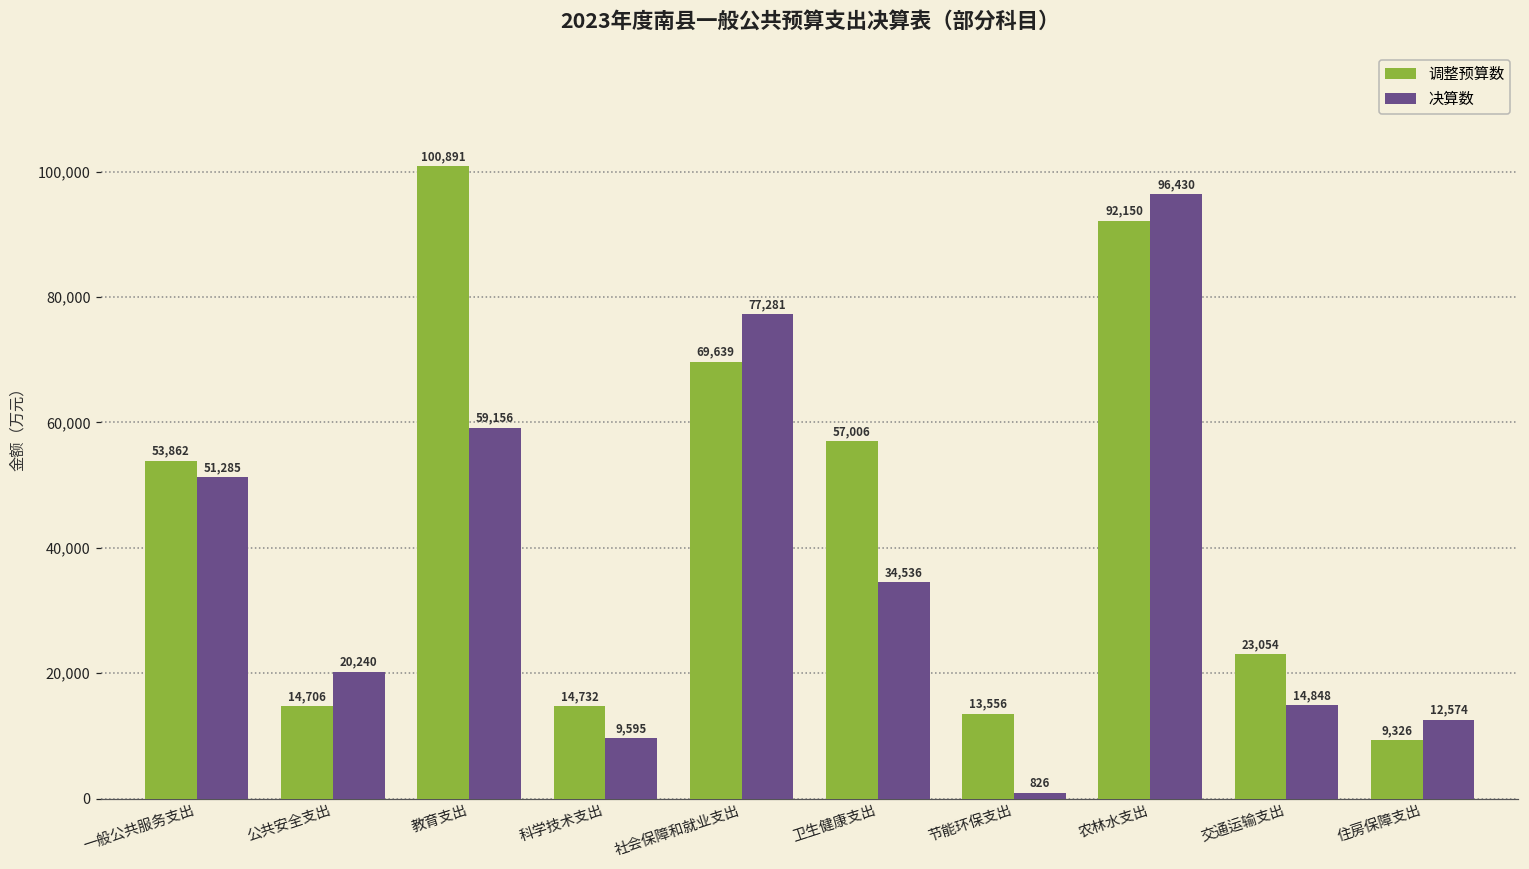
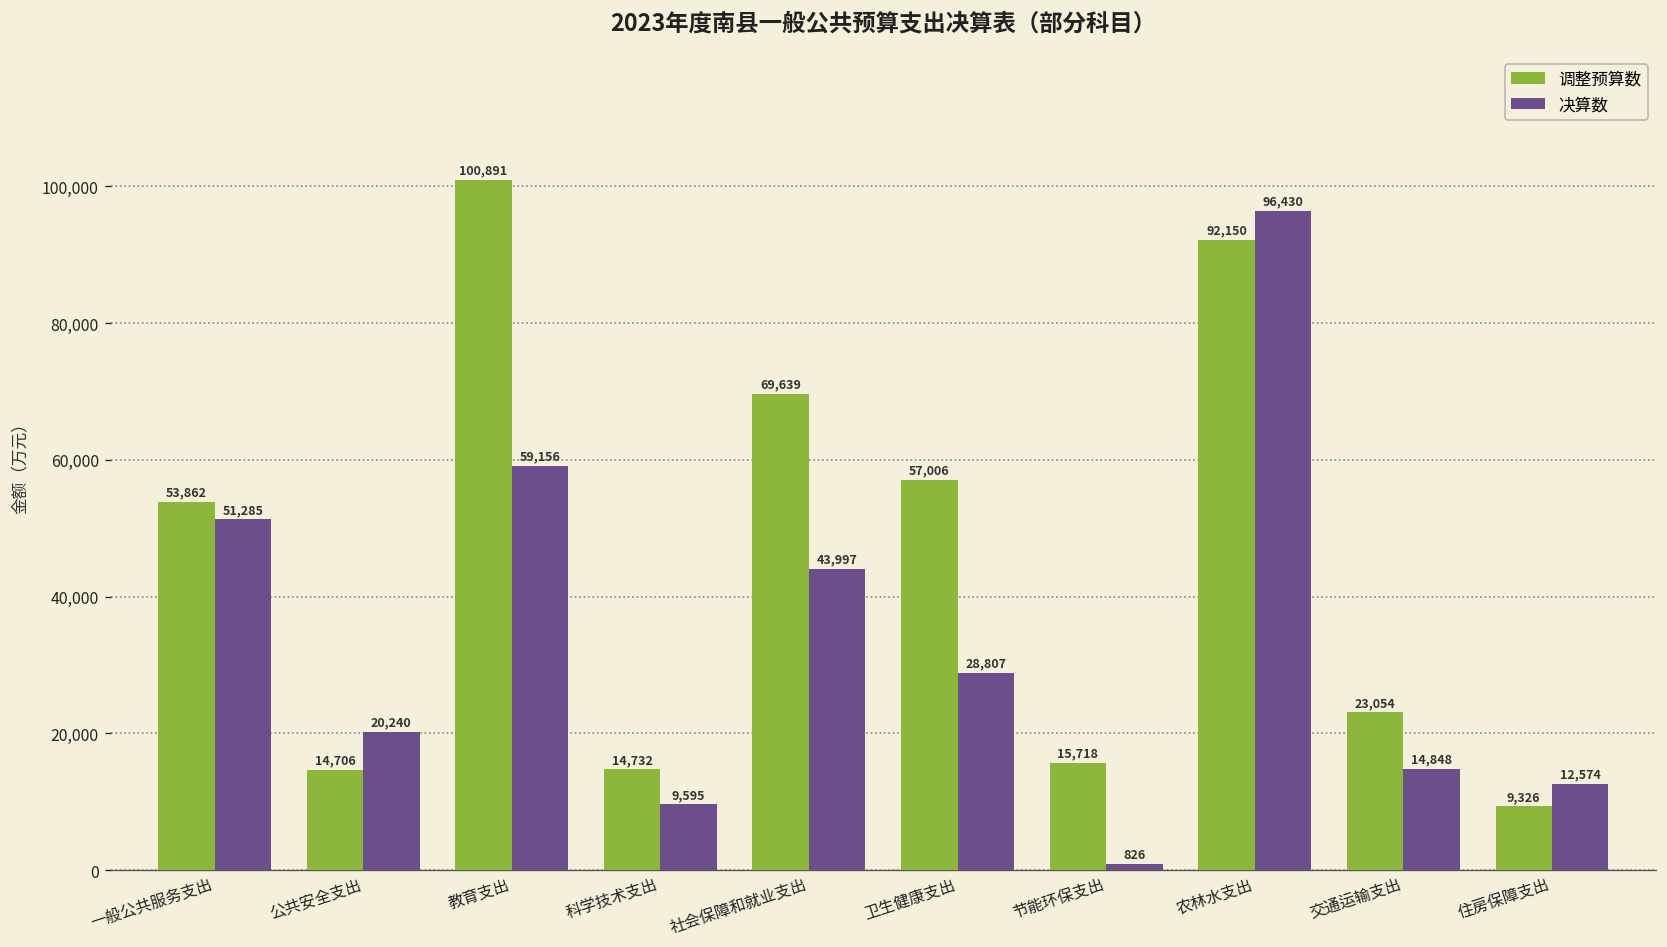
  {
    "调整预算数": {
      "一般公共服务支出": "53,862",
      "公共安全支出": "14,706",
      "教育支出": "100,891",
      "科学技术支出": "14,732",
      "社会保障和就业支出": "69,639",
      "卫生健康支出": "57,006",
-     "节能环保支出": "13,556",
+     "节能环保支出": "15,718",
      "农林水支出": "92,150",
      "交通运输支出": "23,054",
      "住房保障支出": "9,326"
    },
    "决算数": {
      "一般公共服务支出": "51,285",
      "公共安全支出": "20,240",
      "教育支出": "59,156",
      "科学技术支出": "9,595",
-     "社会保障和就业支出": "77,281",
-     "卫生健康支出": "34,536",
+     "社会保障和就业支出": "43,997",
+     "卫生健康支出": "28,807",
      "节能环保支出": "826",
      "农林水支出": "96,430",
      "交通运输支出": "14,848",
      "住房保障支出": "12,574"
    }
  }
